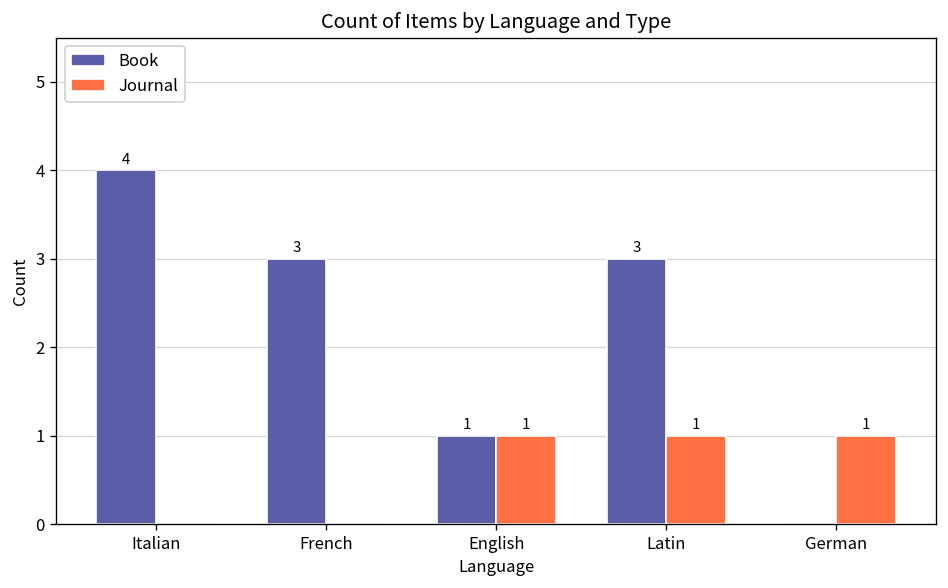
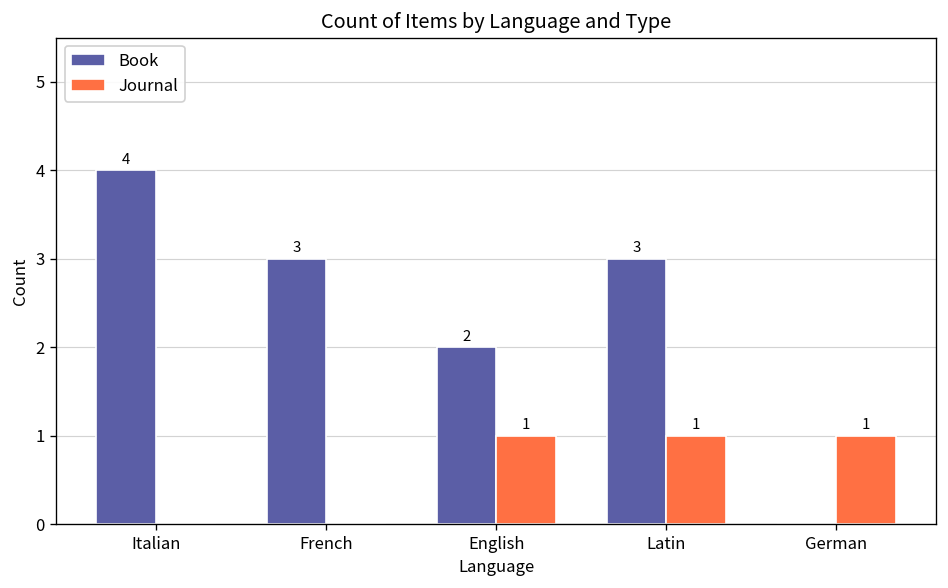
  {
    "Book": {
      "Italian": 4,
      "French": 3,
-     "English": 1,
+     "English": 2,
      "Latin": 3
    },
    "Journal": {
      "English": 1,
      "Latin": 1,
      "German": 1
    }
  }
